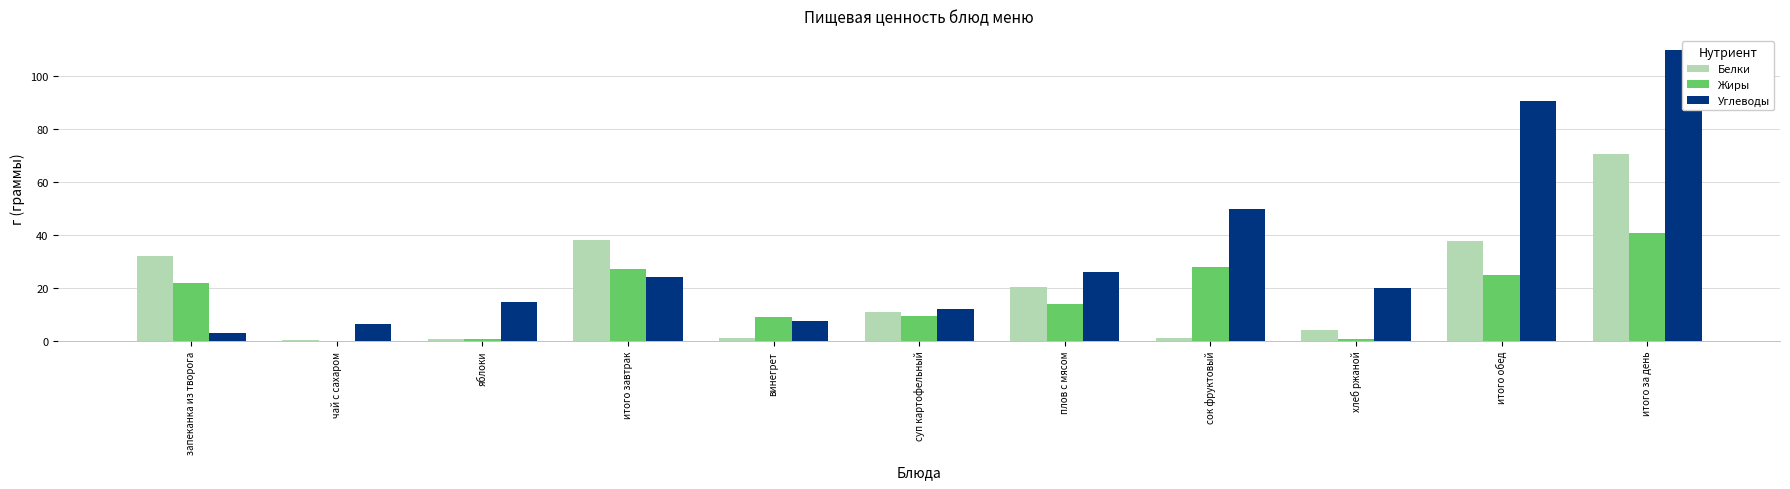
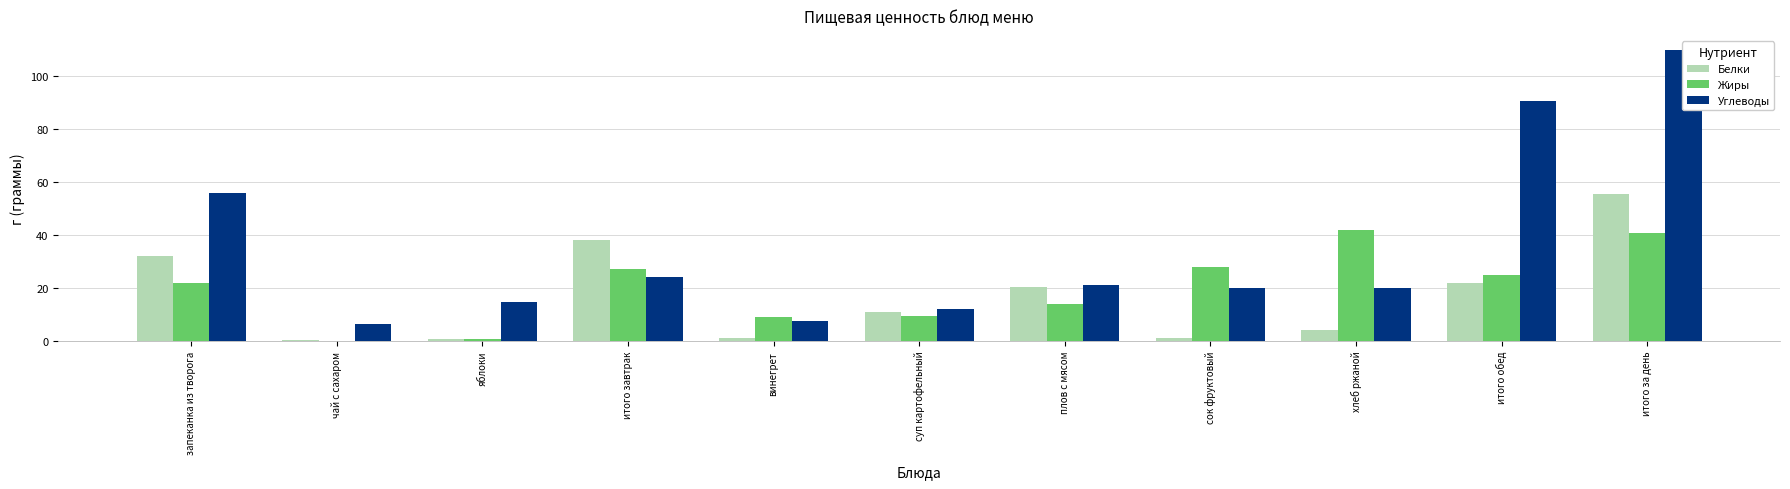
  {
    "Белки": {
      "запеканка из творога": 32,
      "итого завтрак": 38,
      "винегрет": 1,
      "суп картофельный": 11,
      "плов с мясом": 20,
      "сок фруктовый": 1,
      "хлеб ржаной": 4,
-     "итого обед": 38,
-     "итого за день": 71
+     "итого обед": 22,
+     "итого за день": 56
    },
    "Жиры": {
      "запеканка из творога": 22,
      "чай с сахаром": 0,
      "итого завтрак": 27,
      "винегрет": 9,
      "суп картофельный": 10,
      "плов с мясом": 14,
      "сок фруктовый": 28,
-     "хлеб ржаной": 1,
+     "хлеб ржаной": 42,
      "итого обед": 25,
      "итого за день": 41
    },
    "Углеводы": {
-     "запеканка из творога": 3,
+     "запеканка из творога": 56,
      "чай с сахаром": 7,
      "яблоки": 15,
      "итого завтрак": 24,
      "винегрет": 8,
      "суп картофельный": 12,
-     "плов с мясом": 26,
-     "сок фруктовый": 50,
+     "плов с мясом": 21,
+     "сок фруктовый": 20,
      "хлеб ржаной": 20,
      "итого обед": 91
    }
  }
